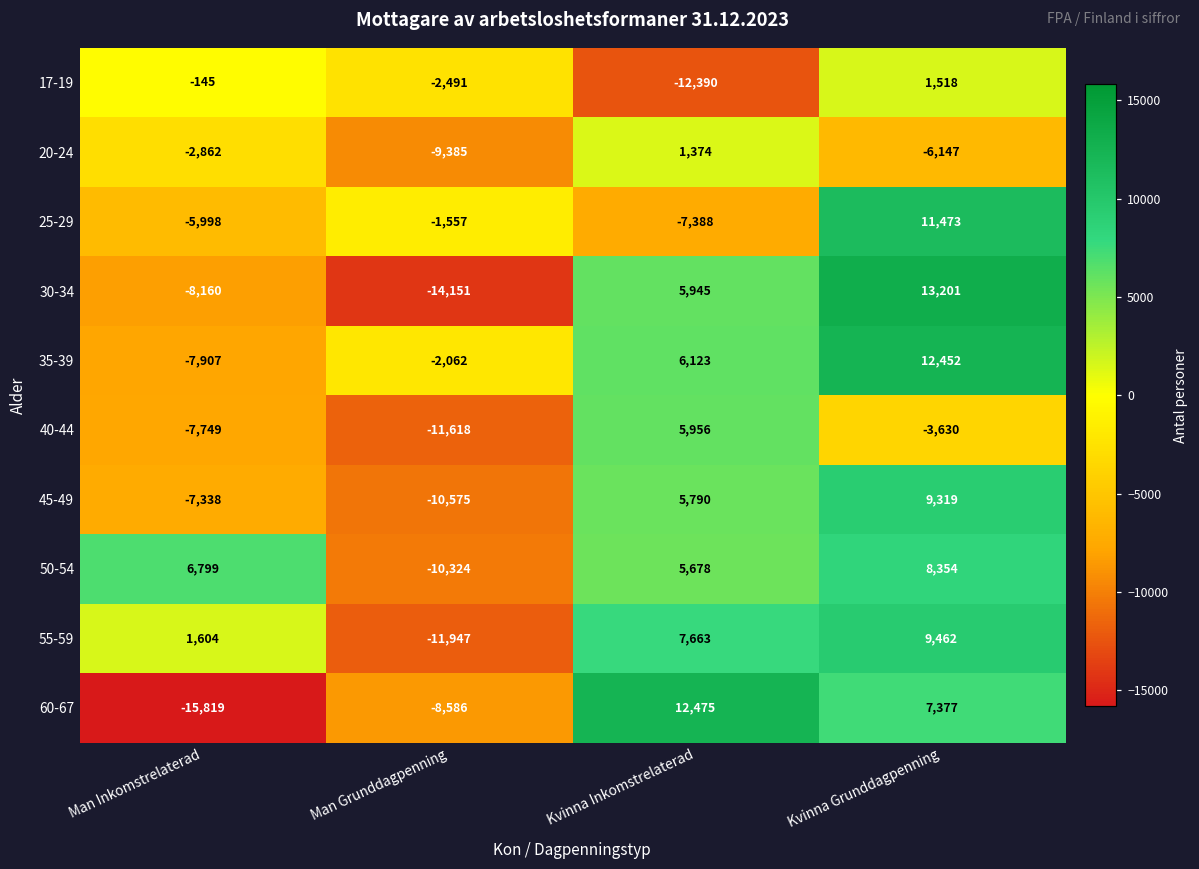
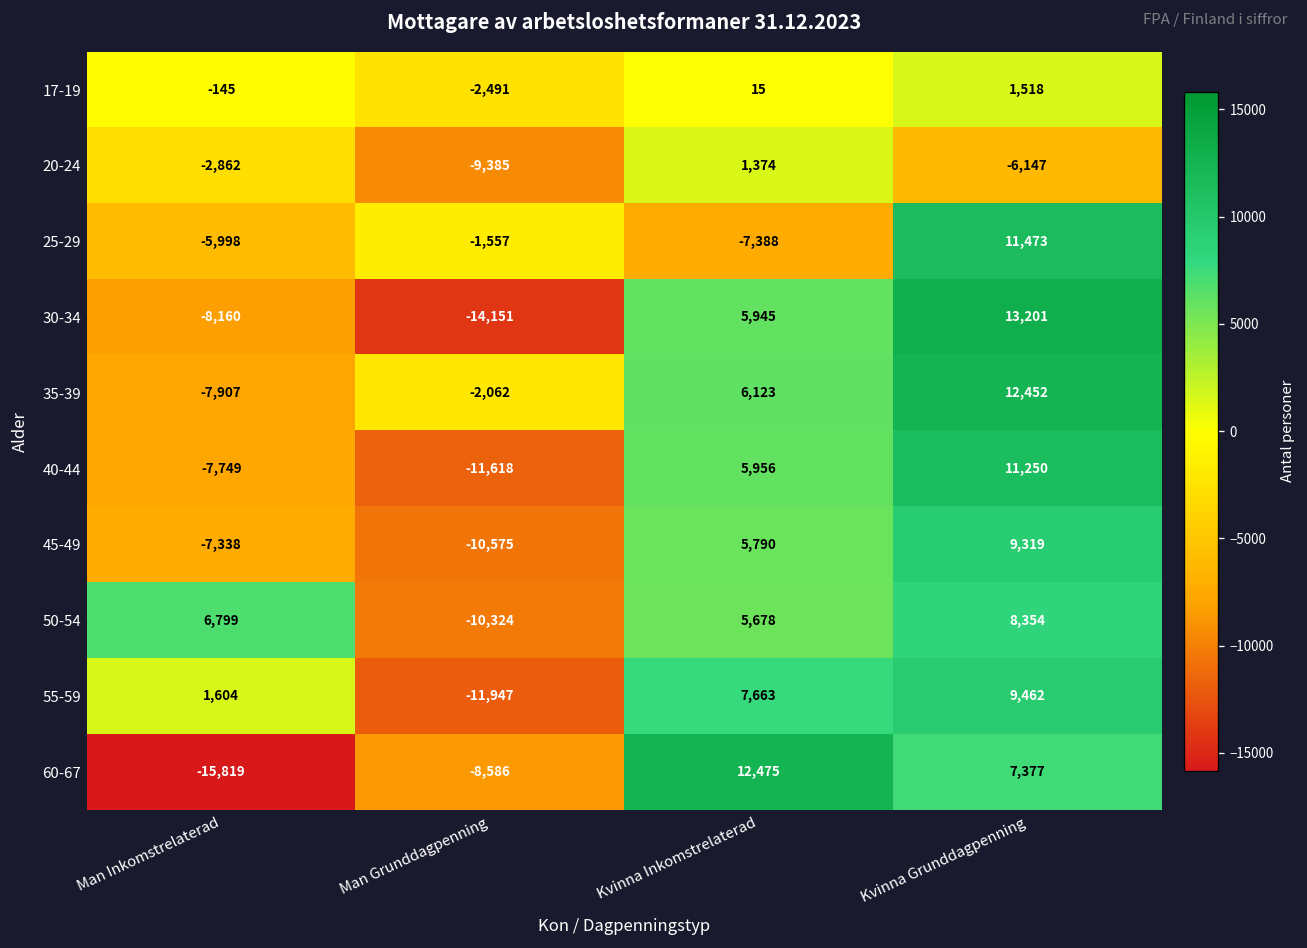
  {
    "17-19": {
      "Man Inkomstrelaterad": "-145",
      "Man Grunddagpenning": "-2,491",
-     "Kvinna Inkomstrelaterad": "-12,390",
+     "Kvinna Inkomstrelaterad": "15",
      "Kvinna Grunddagpenning": "1,518"
    },
    "20-24": {
      "Man Inkomstrelaterad": "-2,862",
      "Man Grunddagpenning": "-9,385",
      "Kvinna Inkomstrelaterad": "1,374",
      "Kvinna Grunddagpenning": "-6,147"
    },
    "25-29": {
      "Man Inkomstrelaterad": "-5,998",
      "Man Grunddagpenning": "-1,557",
      "Kvinna Inkomstrelaterad": "-7,388",
      "Kvinna Grunddagpenning": "11,473"
    },
    "30-34": {
      "Man Inkomstrelaterad": "-8,160",
      "Man Grunddagpenning": "-14,151",
      "Kvinna Inkomstrelaterad": "5,945",
      "Kvinna Grunddagpenning": "13,201"
    },
    "35-39": {
      "Man Inkomstrelaterad": "-7,907",
      "Man Grunddagpenning": "-2,062",
      "Kvinna Inkomstrelaterad": "6,123",
      "Kvinna Grunddagpenning": "12,452"
    },
    "40-44": {
      "Man Inkomstrelaterad": "-7,749",
      "Man Grunddagpenning": "-11,618",
      "Kvinna Inkomstrelaterad": "5,956",
-     "Kvinna Grunddagpenning": "-3,630"
+     "Kvinna Grunddagpenning": "11,250"
    },
    "45-49": {
      "Man Inkomstrelaterad": "-7,338",
      "Man Grunddagpenning": "-10,575",
      "Kvinna Inkomstrelaterad": "5,790",
      "Kvinna Grunddagpenning": "9,319"
    },
    "50-54": {
      "Man Inkomstrelaterad": "6,799",
      "Man Grunddagpenning": "-10,324",
      "Kvinna Inkomstrelaterad": "5,678",
      "Kvinna Grunddagpenning": "8,354"
    },
    "55-59": {
      "Man Inkomstrelaterad": "1,604",
      "Man Grunddagpenning": "-11,947",
      "Kvinna Inkomstrelaterad": "7,663",
      "Kvinna Grunddagpenning": "9,462"
    },
    "60-67": {
      "Man Inkomstrelaterad": "-15,819",
      "Man Grunddagpenning": "-8,586",
      "Kvinna Inkomstrelaterad": "12,475",
      "Kvinna Grunddagpenning": "7,377"
    }
  }
